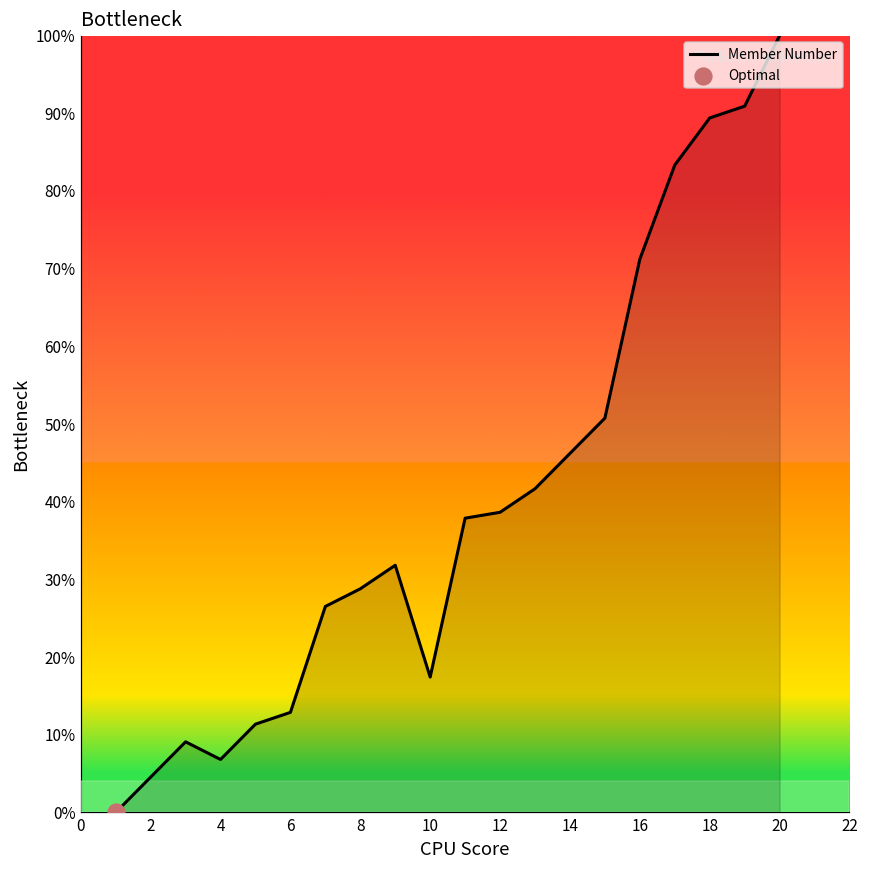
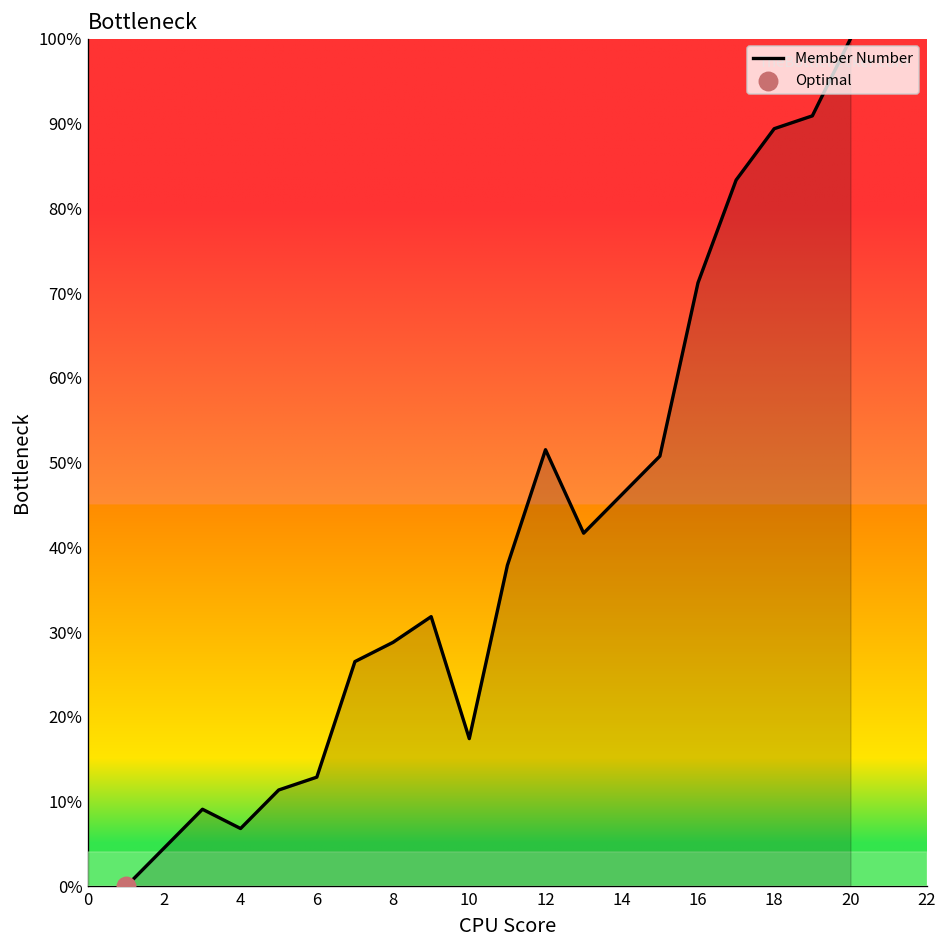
  {
    "Member Number": {
      "2": "5%",
      "4": "7%",
      "6": "13%",
      "8": "29%",
      "10": "17%",
-     "12": "39%",
+     "12": "52%",
      "14": "46%",
      "16": "71%",
      "18": "89%",
      "20": "100%"
    }
  }
